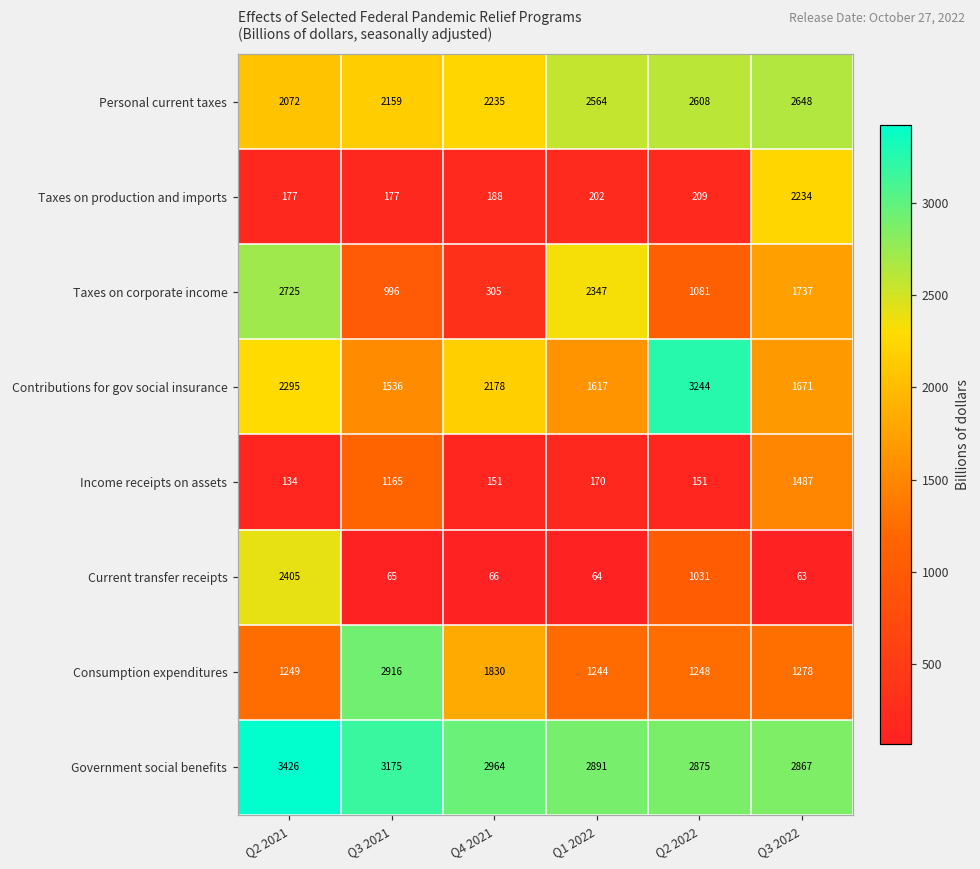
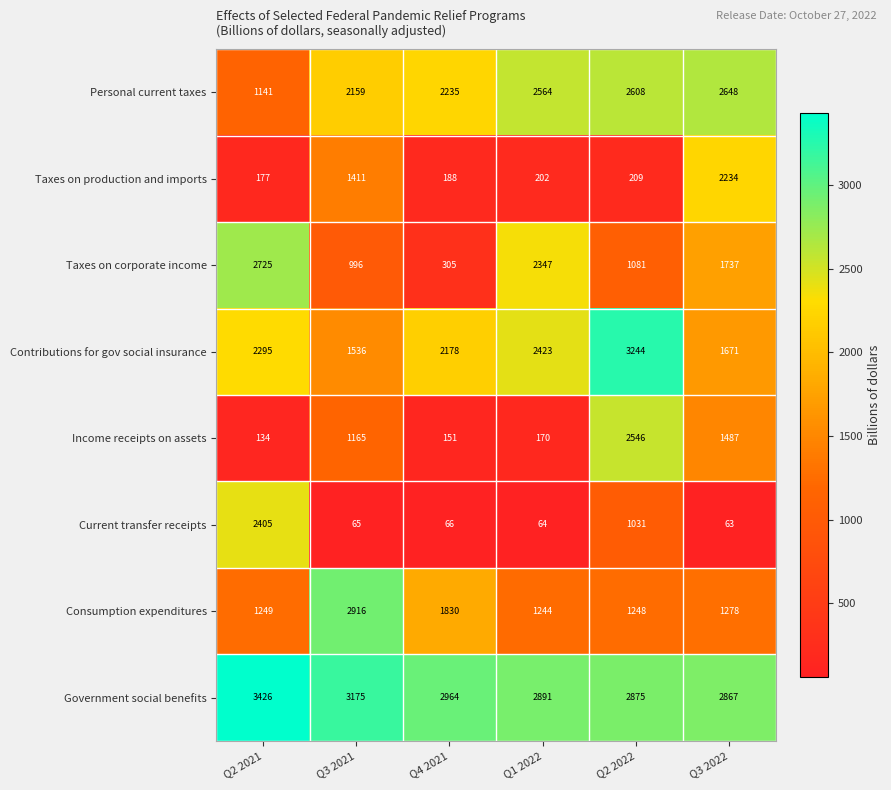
  {
    "Personal current taxes": {
-     "Q2 2021": 2072,
+     "Q2 2021": 1141,
      "Q3 2021": 2159,
      "Q4 2021": 2235,
      "Q1 2022": 2564,
      "Q2 2022": 2608,
      "Q3 2022": 2648
    },
    "Taxes on production and imports": {
      "Q2 2021": 177,
-     "Q3 2021": 177,
+     "Q3 2021": 1411,
      "Q4 2021": 188,
      "Q1 2022": 202,
      "Q2 2022": 209,
      "Q3 2022": 2234
    },
    "Taxes on corporate income": {
      "Q2 2021": 2725,
      "Q3 2021": 996,
      "Q4 2021": 305,
      "Q1 2022": 2347,
      "Q2 2022": 1081,
      "Q3 2022": 1737
    },
    "Contributions for gov social insurance": {
      "Q2 2021": 2295,
      "Q3 2021": 1536,
      "Q4 2021": 2178,
-     "Q1 2022": 1617,
+     "Q1 2022": 2423,
      "Q2 2022": 3244,
      "Q3 2022": 1671
    },
    "Income receipts on assets": {
      "Q2 2021": 134,
      "Q3 2021": 1165,
      "Q4 2021": 151,
      "Q1 2022": 170,
-     "Q2 2022": 151,
+     "Q2 2022": 2546,
      "Q3 2022": 1487
    },
    "Current transfer receipts": {
      "Q2 2021": 2405,
      "Q3 2021": 65,
      "Q4 2021": 66,
      "Q1 2022": 64,
      "Q2 2022": 1031,
      "Q3 2022": 63
    },
    "Consumption expenditures": {
      "Q2 2021": 1249,
      "Q3 2021": 2916,
      "Q4 2021": 1830,
      "Q1 2022": 1244,
      "Q2 2022": 1248,
      "Q3 2022": 1278
    },
    "Government social benefits": {
      "Q2 2021": 3426,
      "Q3 2021": 3175,
      "Q4 2021": 2964,
      "Q1 2022": 2891,
      "Q2 2022": 2875,
      "Q3 2022": 2867
    }
  }
